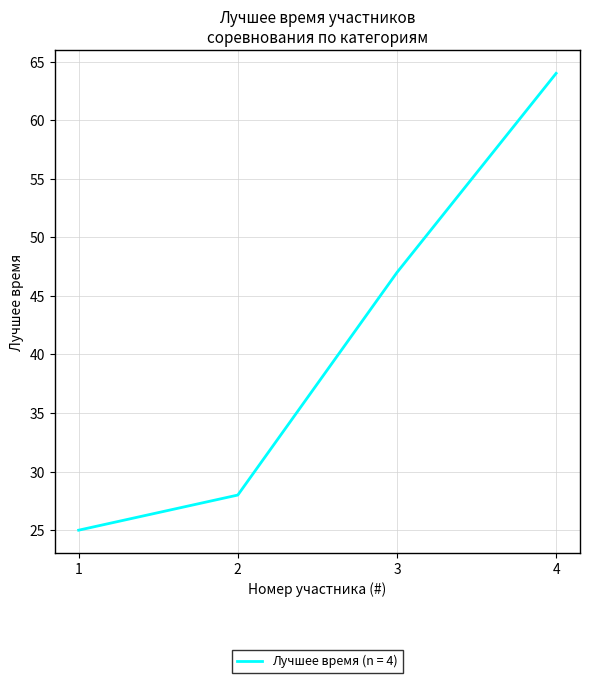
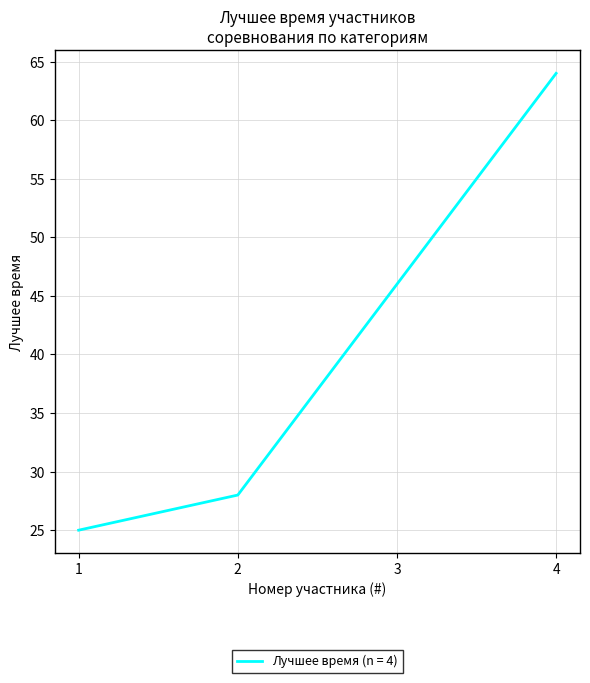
  {
    "1": 25,
    "2": 28,
-   "3": 47,
+   "3": 46,
    "4": 64
  }
